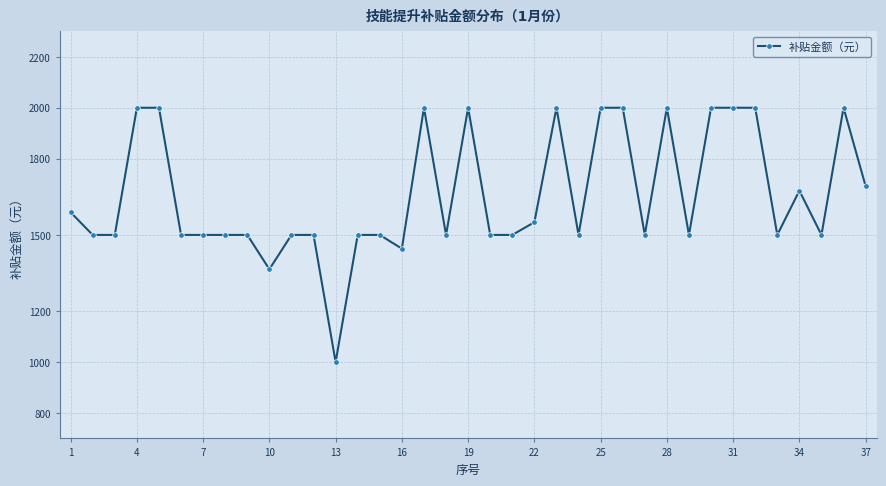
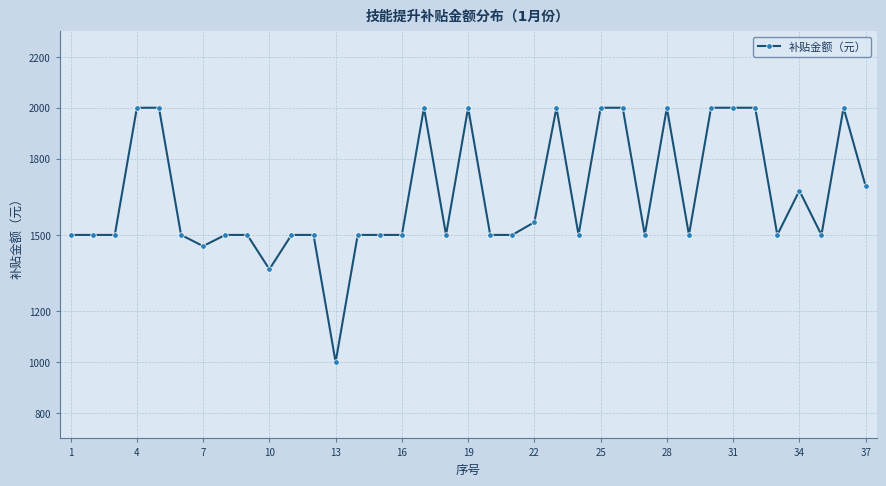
  {
-   "1": 1590,
+   "1": 1500,
    "4": 2000,
-   "7": 1500,
+   "7": 1460,
    "10": 1370,
    "13": 1000,
-   "16": 1450,
+   "16": 1500,
    "19": 2000,
    "22": 1550,
    "25": 2000,
    "28": 2000,
    "31": 2000,
    "34": 1670,
    "37": 1690
  }
